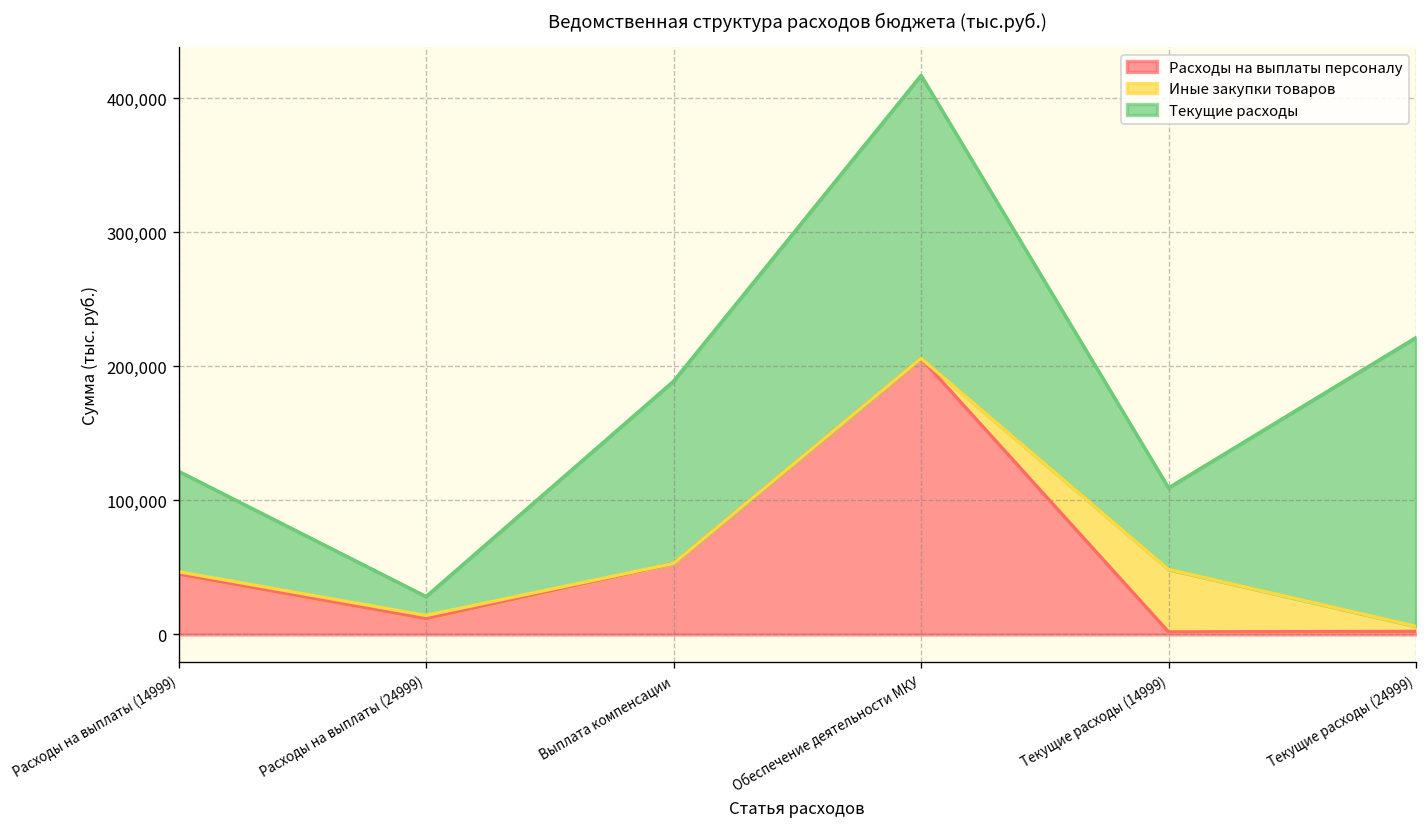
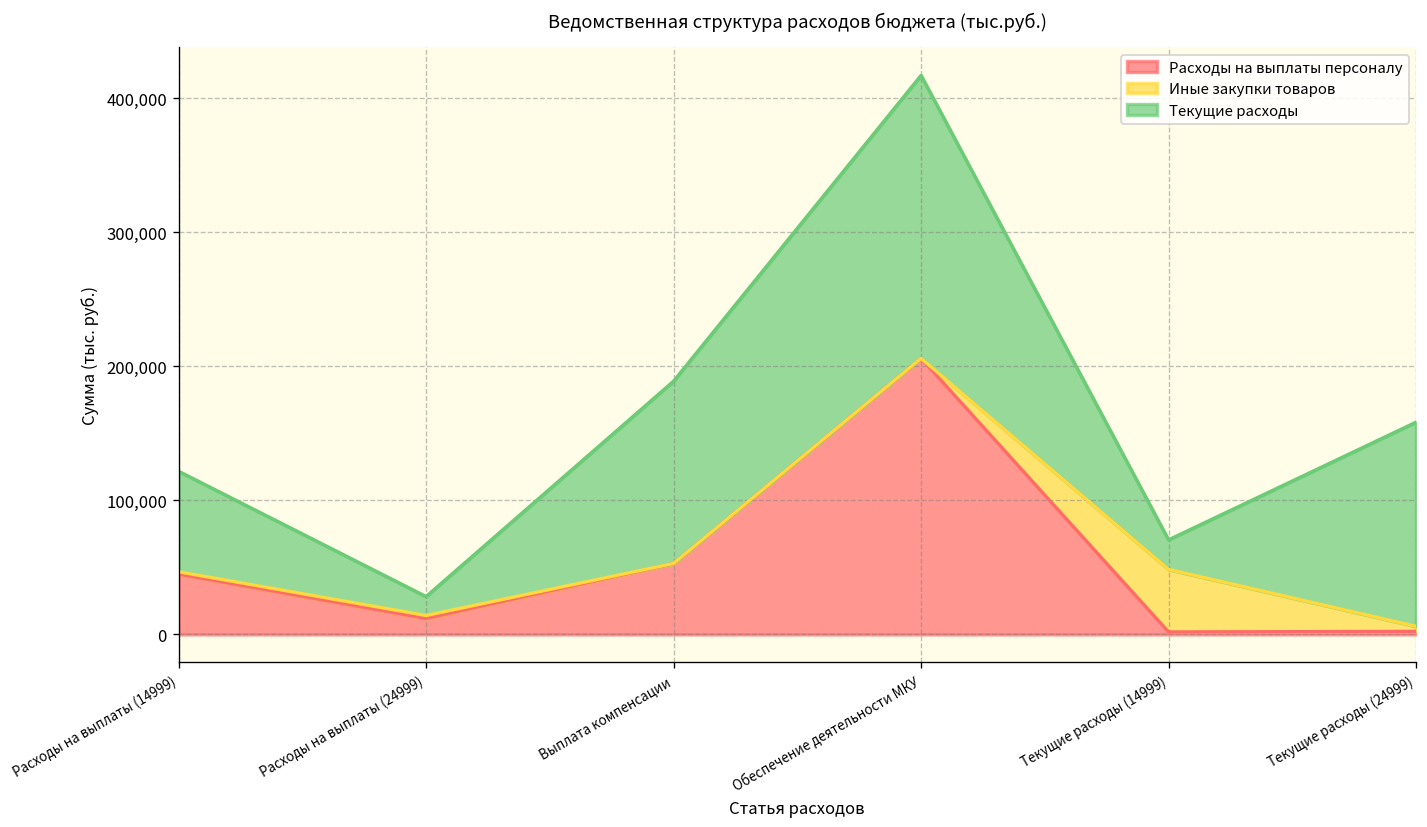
  {
    "Расходы на выплаты персоналу": {
      "Текущие расходы (14999)": "2,000",
      "Текущие расходы (24999)": "2,000"
    },
    "Иные закупки товаров": {
      "Текущие расходы (14999)": "47,000",
      "Текущие расходы (24999)": "4,000"
    },
    "Текущие расходы": {
      "Расходы на выплаты (14999)": "75,000",
      "Расходы на выплаты (24999)": "14,000",
      "Выплата компенсации": "136,000",
      "Обеспечение деятельности МКУ": "211,000",
-     "Текущие расходы (14999)": "61,000",
-     "Текущие расходы (24999)": "215,000"
+     "Текущие расходы (14999)": "22,000",
+     "Текущие расходы (24999)": "152,000"
    }
  }
